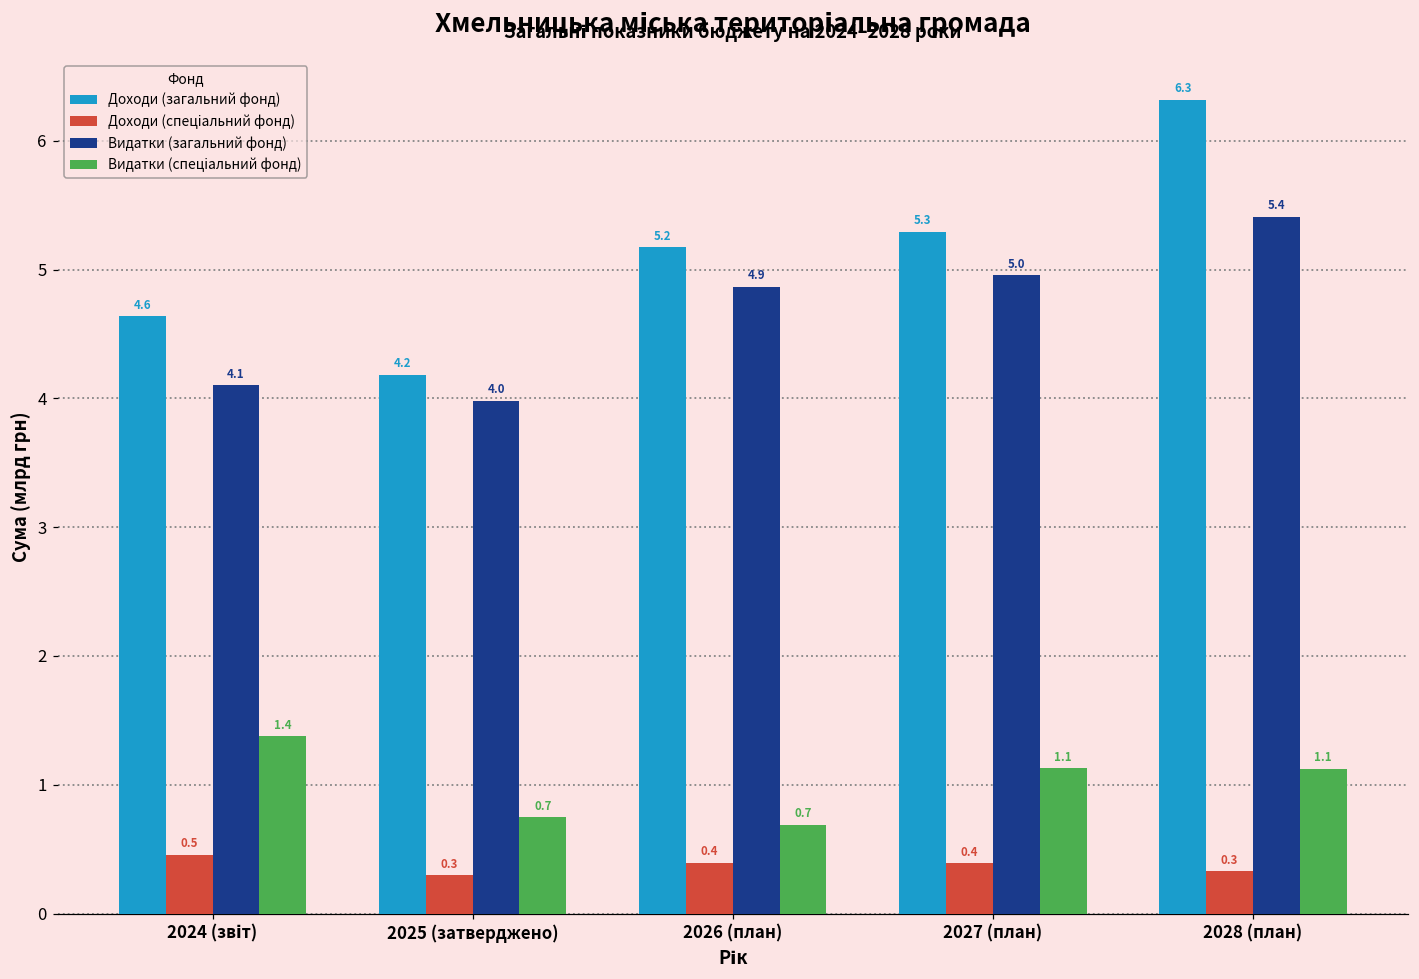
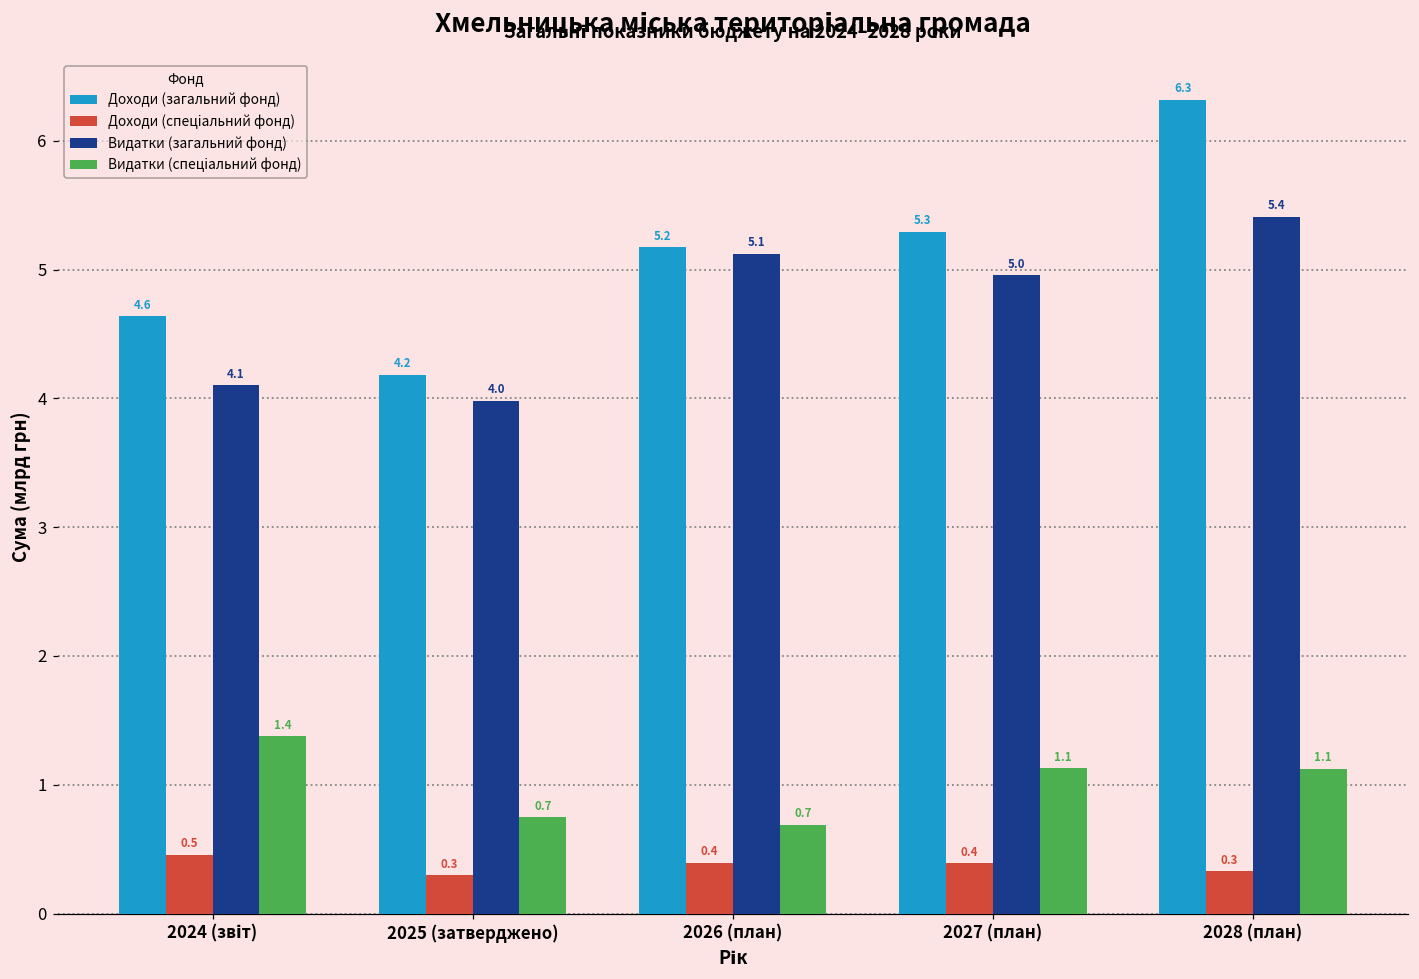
  {
    "Доходи (загальний фонд)": {
      "2024 (звіт)": 4.6,
      "2025 (затверджено)": 4.2,
      "2026 (план)": 5.2,
      "2027 (план)": 5.3,
      "2028 (план)": 6.3
    },
    "Доходи (спеціальний фонд)": {
      "2024 (звіт)": 0.5,
      "2025 (затверджено)": 0.3,
      "2026 (план)": 0.4,
      "2027 (план)": 0.4,
      "2028 (план)": 0.3
    },
    "Видатки (загальний фонд)": {
      "2024 (звіт)": 4.1,
      "2025 (затверджено)": 4.0,
-     "2026 (план)": 4.9,
+     "2026 (план)": 5.1,
      "2027 (план)": 5.0,
      "2028 (план)": 5.4
    },
    "Видатки (спеціальний фонд)": {
      "2024 (звіт)": 1.4,
      "2025 (затверджено)": 0.7,
      "2026 (план)": 0.7,
      "2027 (план)": 1.1,
      "2028 (план)": 1.1
    }
  }
